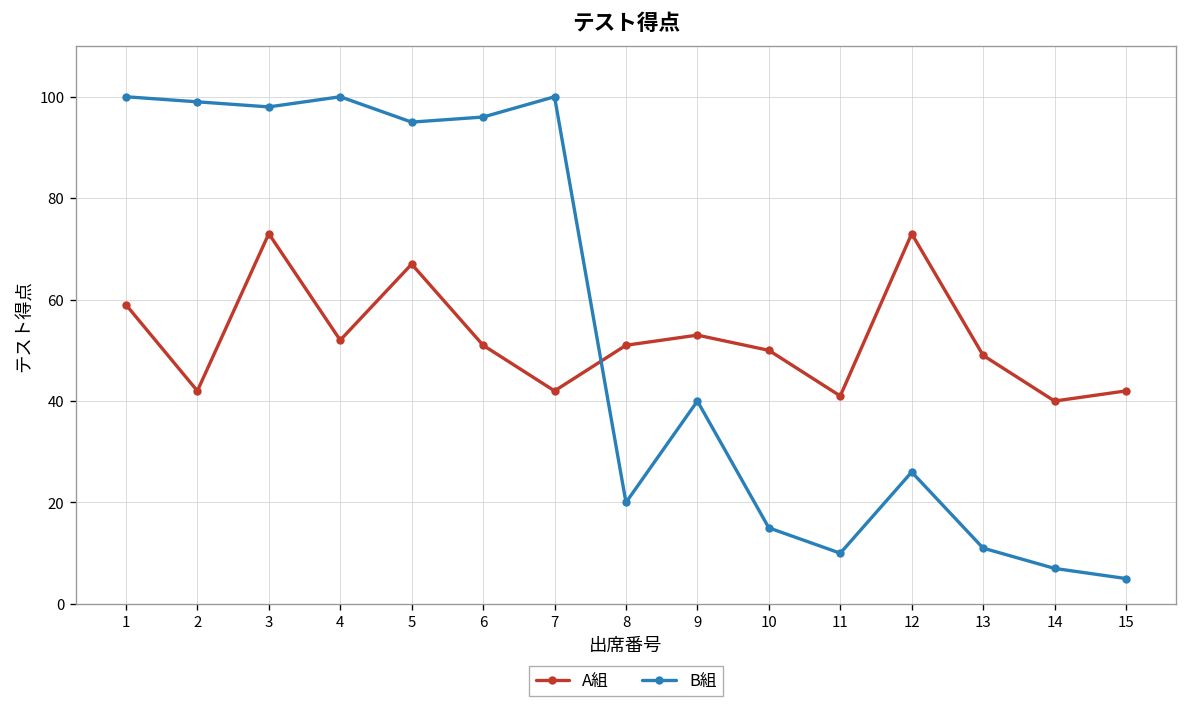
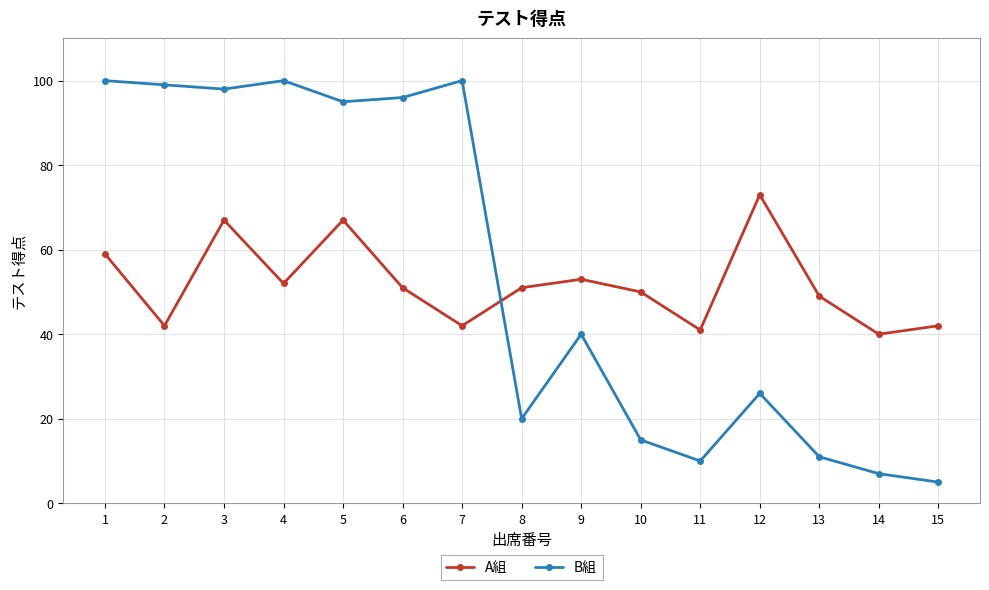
  {
    "A組": {
      "1": 59,
      "2": 42,
-     "3": 73,
+     "3": 67,
      "4": 52,
      "5": 67,
      "6": 51,
      "7": 42,
      "8": 51,
      "9": 53,
      "10": 50,
      "11": 41,
      "12": 73,
      "13": 49,
      "14": 40,
      "15": 42
    },
    "B組": {
      "1": 100,
      "2": 99,
      "3": 98,
      "4": 100,
      "5": 95,
      "6": 96,
      "7": 100,
      "8": 20,
      "9": 40,
      "10": 15,
      "11": 10,
      "12": 26,
      "13": 11,
      "14": 7,
      "15": 5
    }
  }
